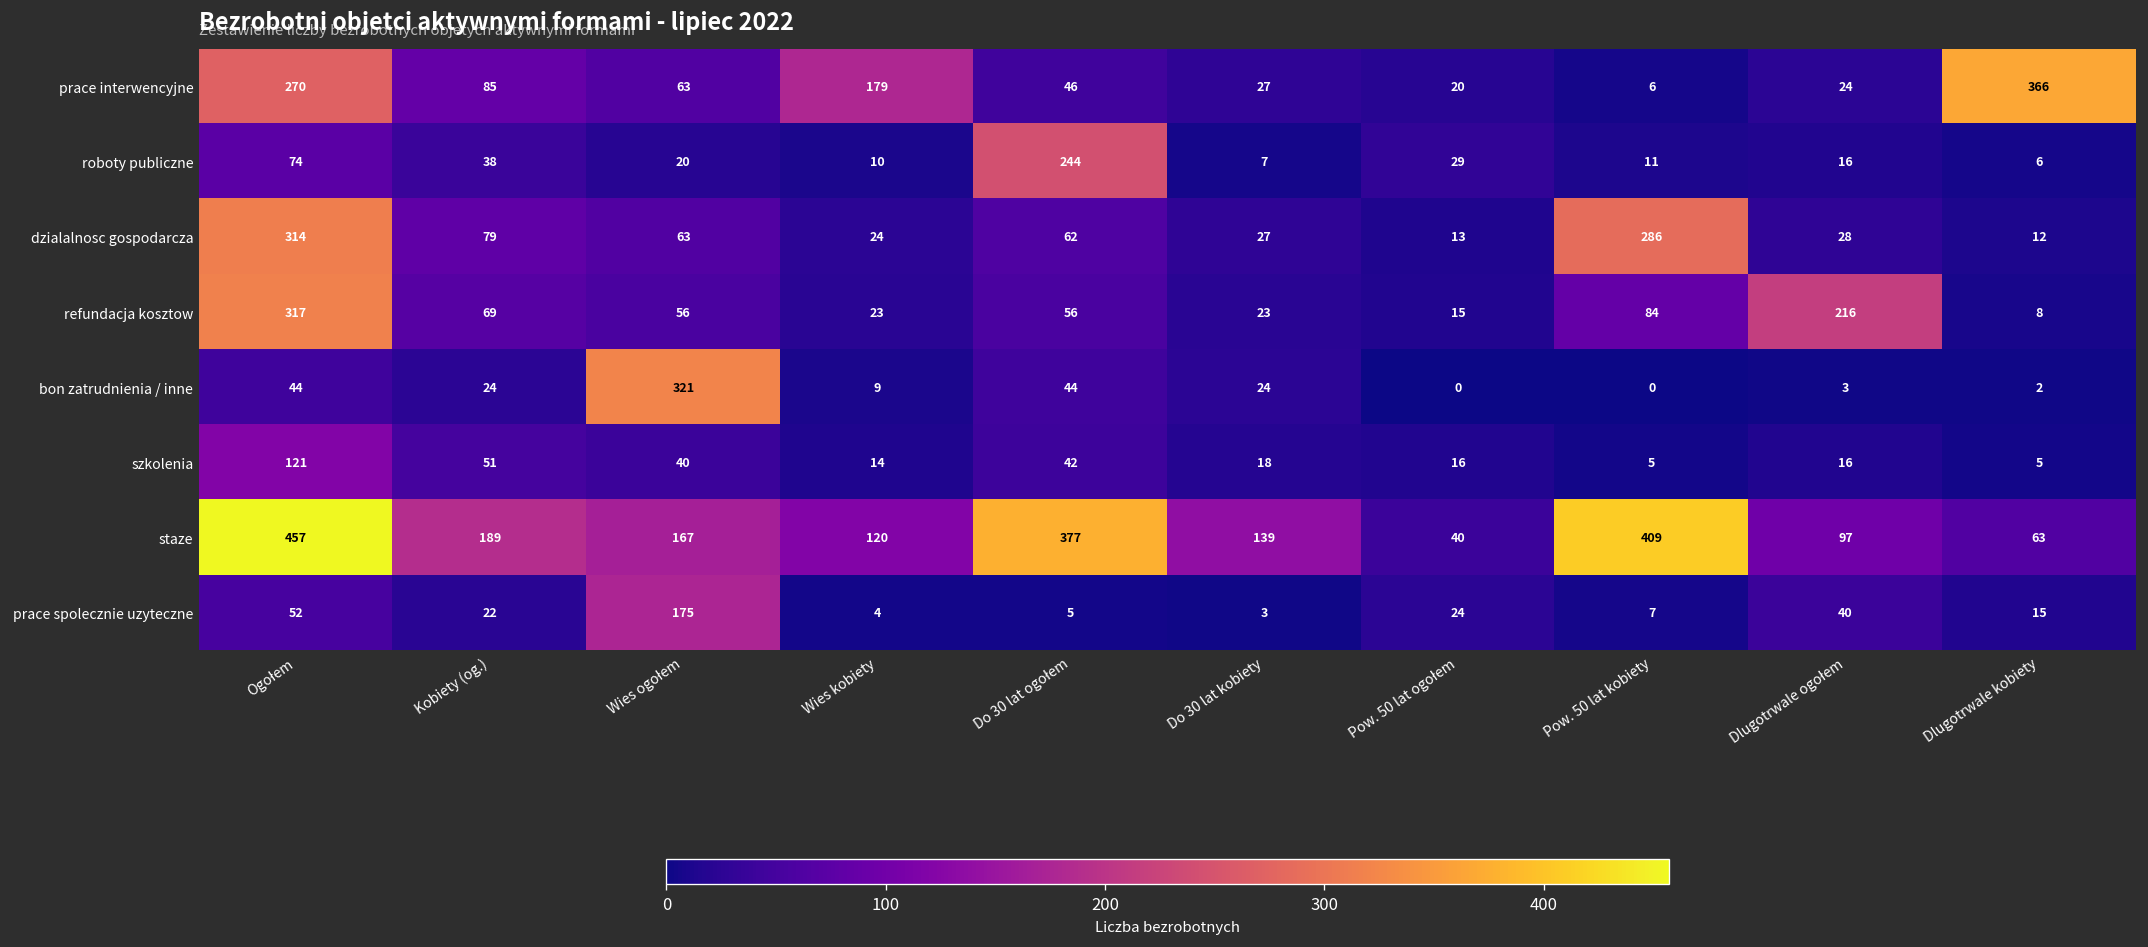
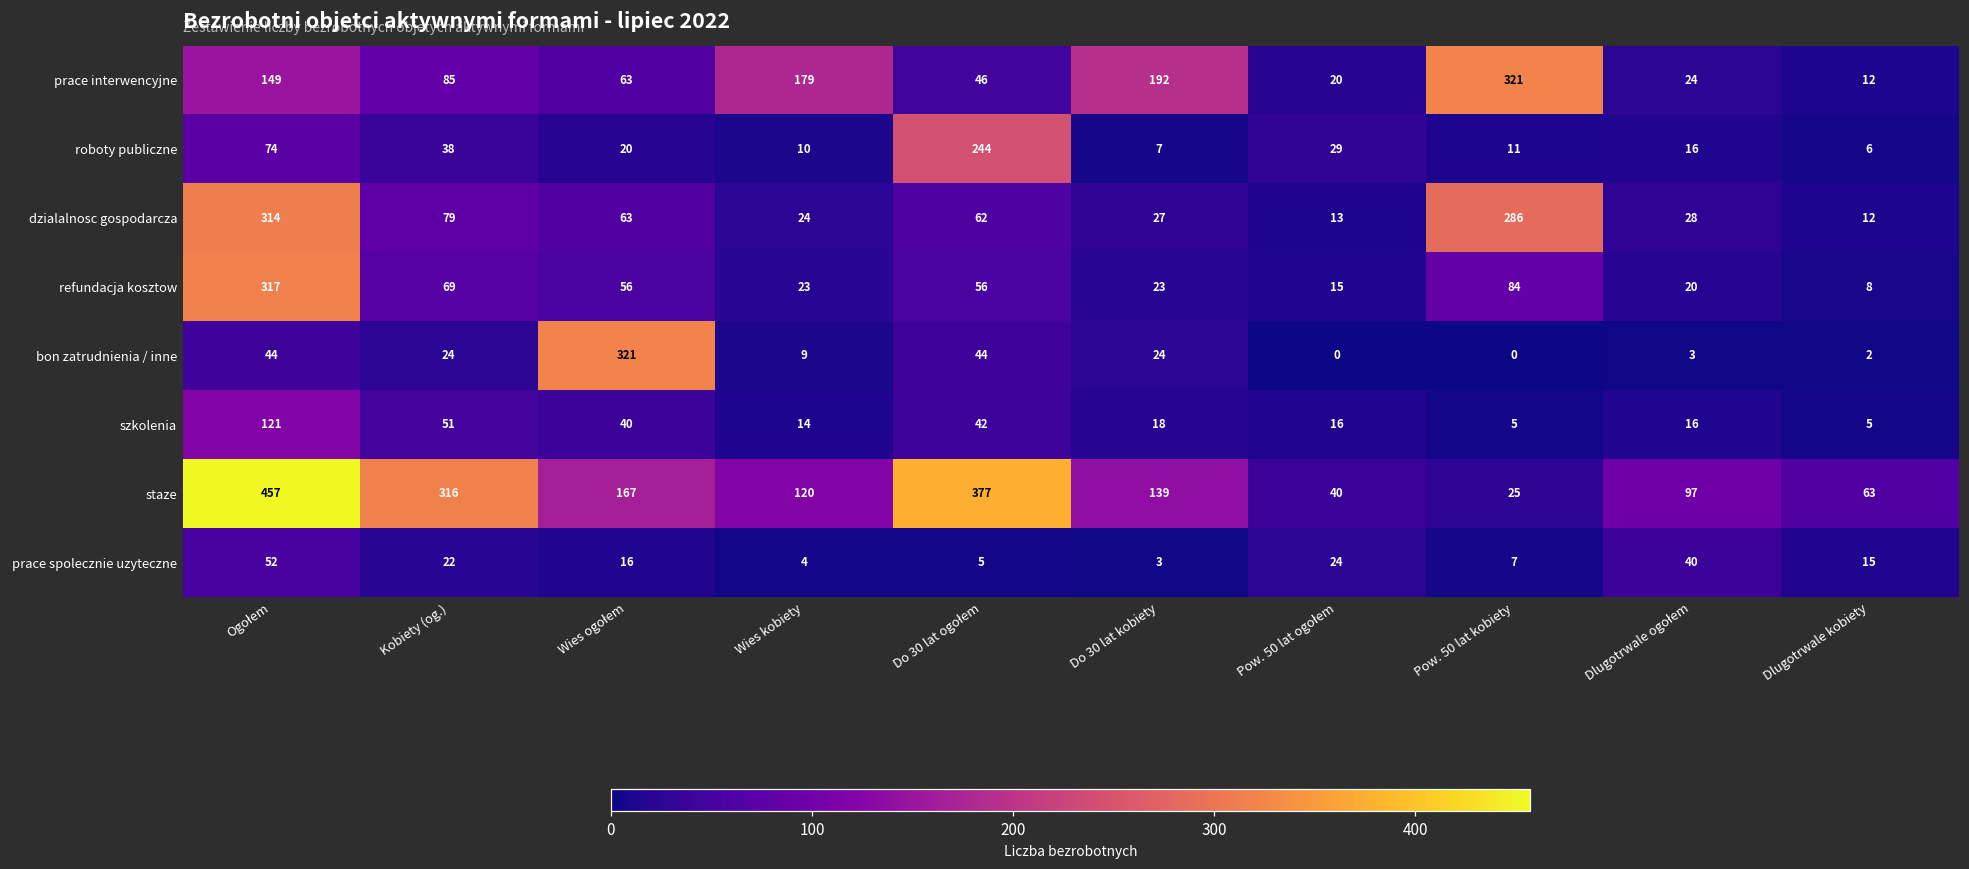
  {
    "prace interwencyjne": {
-     "Ogołem": 270,
+     "Ogołem": 149,
      "Kobiety (og.)": 85,
      "Wies ogołem": 63,
      "Wies kobiety": 179,
      "Do 30 lat ogołem": 46,
-     "Do 30 lat kobiety": 27,
+     "Do 30 lat kobiety": 192,
      "Pow. 50 lat ogołem": 20,
-     "Pow. 50 lat kobiety": 6,
+     "Pow. 50 lat kobiety": 321,
      "Dlugotrwale ogołem": 24,
-     "Dlugotrwale kobiety": 366
+     "Dlugotrwale kobiety": 12
    },
    "roboty publiczne": {
      "Ogołem": 74,
      "Kobiety (og.)": 38,
      "Wies ogołem": 20,
      "Wies kobiety": 10,
      "Do 30 lat ogołem": 244,
      "Do 30 lat kobiety": 7,
      "Pow. 50 lat ogołem": 29,
      "Pow. 50 lat kobiety": 11,
      "Dlugotrwale ogołem": 16,
      "Dlugotrwale kobiety": 6
    },
    "dzialalnosc gospodarcza": {
      "Ogołem": 314,
      "Kobiety (og.)": 79,
      "Wies ogołem": 63,
      "Wies kobiety": 24,
      "Do 30 lat ogołem": 62,
      "Do 30 lat kobiety": 27,
      "Pow. 50 lat ogołem": 13,
      "Pow. 50 lat kobiety": 286,
      "Dlugotrwale ogołem": 28,
      "Dlugotrwale kobiety": 12
    },
    "refundacja kosztow": {
      "Ogołem": 317,
      "Kobiety (og.)": 69,
      "Wies ogołem": 56,
      "Wies kobiety": 23,
      "Do 30 lat ogołem": 56,
      "Do 30 lat kobiety": 23,
      "Pow. 50 lat ogołem": 15,
      "Pow. 50 lat kobiety": 84,
-     "Dlugotrwale ogołem": 216,
+     "Dlugotrwale ogołem": 20,
      "Dlugotrwale kobiety": 8
    },
    "bon zatrudnienia / inne": {
      "Ogołem": 44,
      "Kobiety (og.)": 24,
      "Wies ogołem": 321,
      "Wies kobiety": 9,
      "Do 30 lat ogołem": 44,
      "Do 30 lat kobiety": 24,
      "Pow. 50 lat ogołem": 0,
      "Pow. 50 lat kobiety": 0,
      "Dlugotrwale ogołem": 3,
      "Dlugotrwale kobiety": 2
    },
    "szkolenia": {
      "Ogołem": 121,
      "Kobiety (og.)": 51,
      "Wies ogołem": 40,
      "Wies kobiety": 14,
      "Do 30 lat ogołem": 42,
      "Do 30 lat kobiety": 18,
      "Pow. 50 lat ogołem": 16,
      "Pow. 50 lat kobiety": 5,
      "Dlugotrwale ogołem": 16,
      "Dlugotrwale kobiety": 5
    },
    "staze": {
      "Ogołem": 457,
-     "Kobiety (og.)": 189,
+     "Kobiety (og.)": 316,
      "Wies ogołem": 167,
      "Wies kobiety": 120,
      "Do 30 lat ogołem": 377,
      "Do 30 lat kobiety": 139,
      "Pow. 50 lat ogołem": 40,
-     "Pow. 50 lat kobiety": 409,
+     "Pow. 50 lat kobiety": 25,
      "Dlugotrwale ogołem": 97,
      "Dlugotrwale kobiety": 63
    },
    "prace spolecznie uzyteczne": {
      "Ogołem": 52,
      "Kobiety (og.)": 22,
-     "Wies ogołem": 175,
+     "Wies ogołem": 16,
      "Wies kobiety": 4,
      "Do 30 lat ogołem": 5,
      "Do 30 lat kobiety": 3,
      "Pow. 50 lat ogołem": 24,
      "Pow. 50 lat kobiety": 7,
      "Dlugotrwale ogołem": 40,
      "Dlugotrwale kobiety": 15
    }
  }
